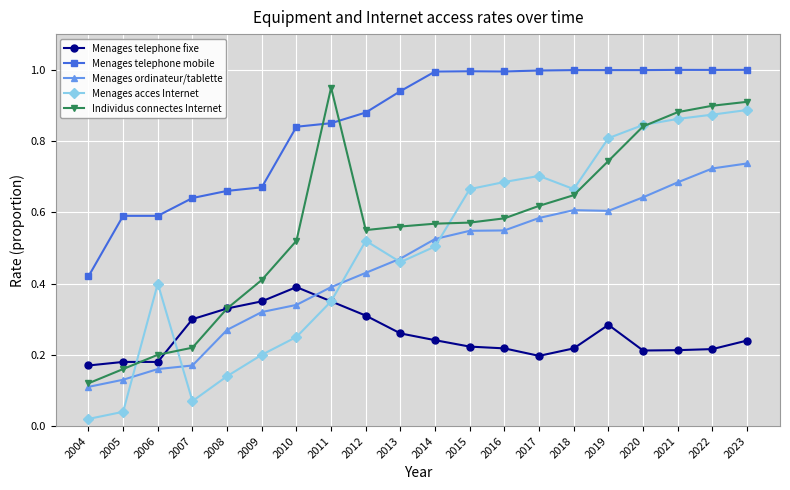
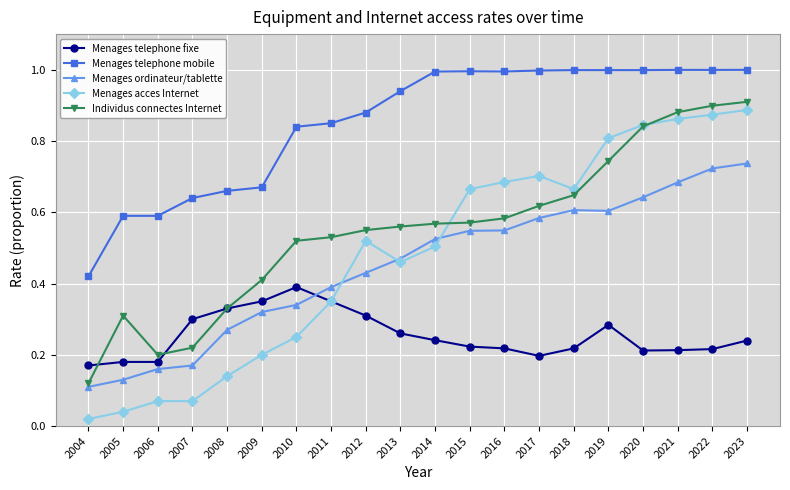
  {
    "Menages telephone fixe": {
      "2004": 0.17,
      "2005": 0.18,
      "2006": 0.18,
      "2007": 0.30,
      "2009": 0.35,
      "2010": 0.39,
      "2012": 0.31,
      "2013": 0.26,
      "2014": 0.24,
      "2015": 0.22,
      "2016": 0.22,
      "2017": 0.20,
      "2018": 0.22,
      "2019": 0.28,
      "2020": 0.21,
      "2021": 0.21,
      "2022": 0.22,
      "2023": 0.24
    },
    "Menages acces Internet": {
      "2004": 0.02,
      "2005": 0.04,
-     "2006": 0.40,
+     "2006": 0.07,
      "2007": 0.07,
      "2008": 0.14,
      "2009": 0.20,
      "2010": 0.25,
      "2012": 0.52,
      "2013": 0.46,
      "2014": 0.50,
      "2015": 0.67,
      "2016": 0.69,
      "2017": 0.70,
      "2018": 0.67,
      "2019": 0.81,
      "2021": 0.86,
      "2022": 0.87,
      "2023": 0.89
    },
    "Individus connectes Internet": {
      "2004": 0.12,
-     "2005": 0.16,
+     "2005": 0.31,
      "2006": 0.20,
      "2007": 0.22,
      "2009": 0.41,
      "2010": 0.52,
-     "2011": 0.95,
+     "2011": 0.53,
      "2012": 0.55,
      "2013": 0.56,
      "2014": 0.57,
      "2015": 0.57,
      "2016": 0.58,
      "2017": 0.62,
      "2018": 0.65,
      "2019": 0.74,
      "2021": 0.88,
      "2022": 0.90,
      "2023": 0.91
    }
  }
